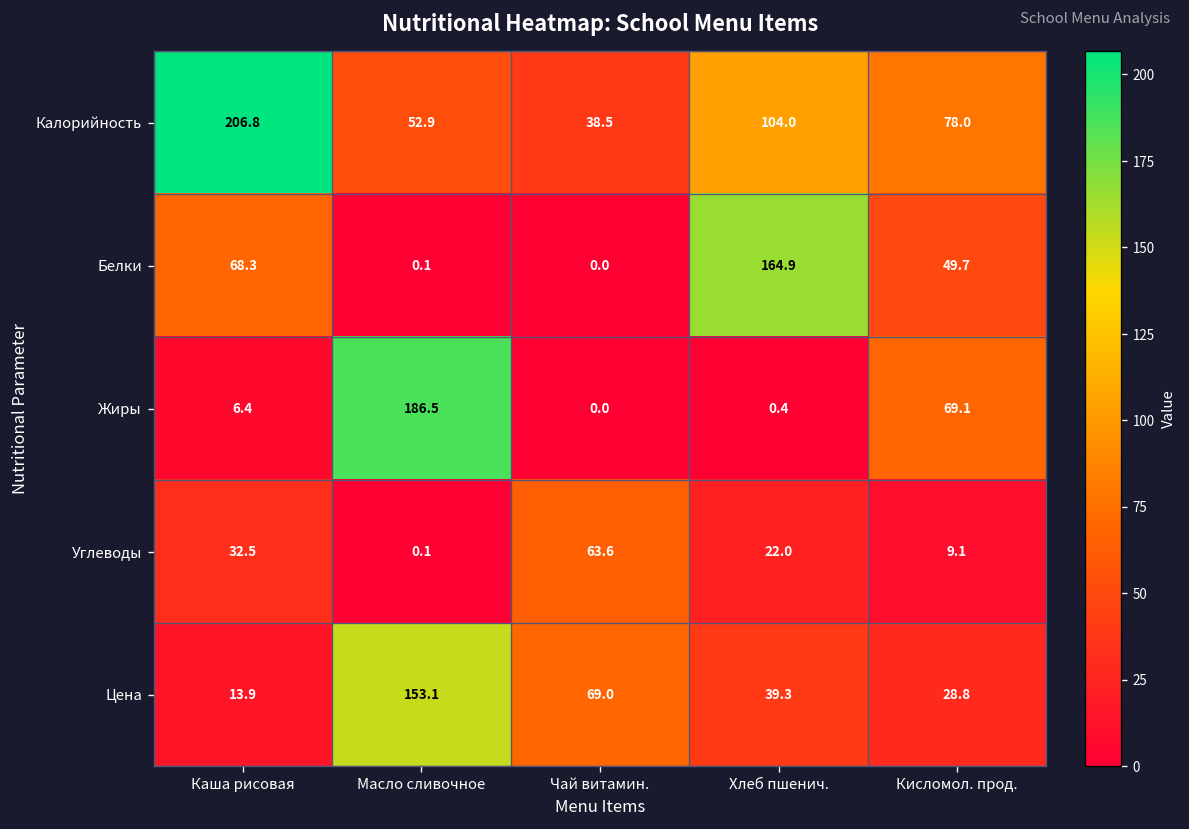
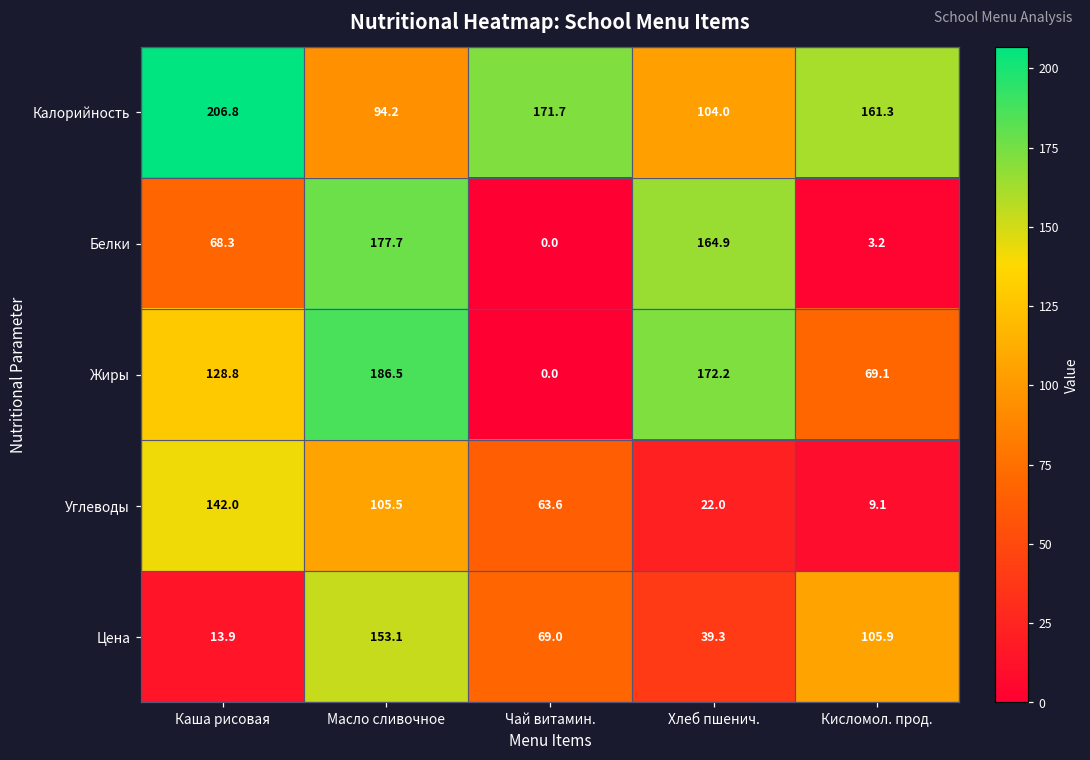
  {
    "Калорийность": {
      "Каша рисовая": 206.8,
-     "Масло сливочное": 52.9,
-     "Чай витамин.": 38.5,
+     "Масло сливочное": 94.2,
+     "Чай витамин.": 171.7,
      "Хлеб пшенич.": 104.0,
-     "Кисломол. прод.": 78.0
+     "Кисломол. прод.": 161.3
    },
    "Белки": {
      "Каша рисовая": 68.3,
-     "Масло сливочное": 0.1,
+     "Масло сливочное": 177.7,
      "Чай витамин.": 0.0,
      "Хлеб пшенич.": 164.9,
-     "Кисломол. прод.": 49.7
+     "Кисломол. прод.": 3.2
    },
    "Жиры": {
-     "Каша рисовая": 6.4,
+     "Каша рисовая": 128.8,
      "Масло сливочное": 186.5,
      "Чай витамин.": 0.0,
-     "Хлеб пшенич.": 0.4,
+     "Хлеб пшенич.": 172.2,
      "Кисломол. прод.": 69.1
    },
    "Углеводы": {
-     "Каша рисовая": 32.5,
-     "Масло сливочное": 0.1,
+     "Каша рисовая": 142.0,
+     "Масло сливочное": 105.5,
      "Чай витамин.": 63.6,
      "Хлеб пшенич.": 22.0,
      "Кисломол. прод.": 9.1
    },
    "Цена": {
      "Каша рисовая": 13.9,
      "Масло сливочное": 153.1,
      "Чай витамин.": 69.0,
      "Хлеб пшенич.": 39.3,
-     "Кисломол. прод.": 28.8
+     "Кисломол. прод.": 105.9
    }
  }
